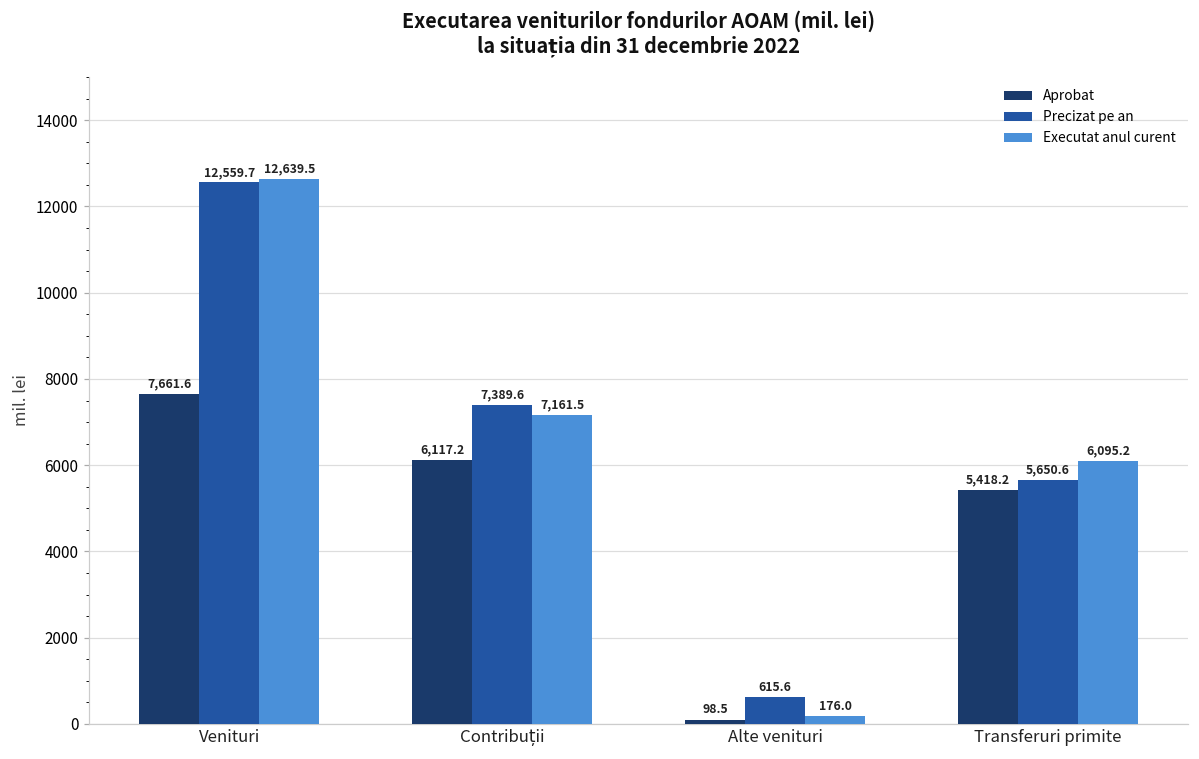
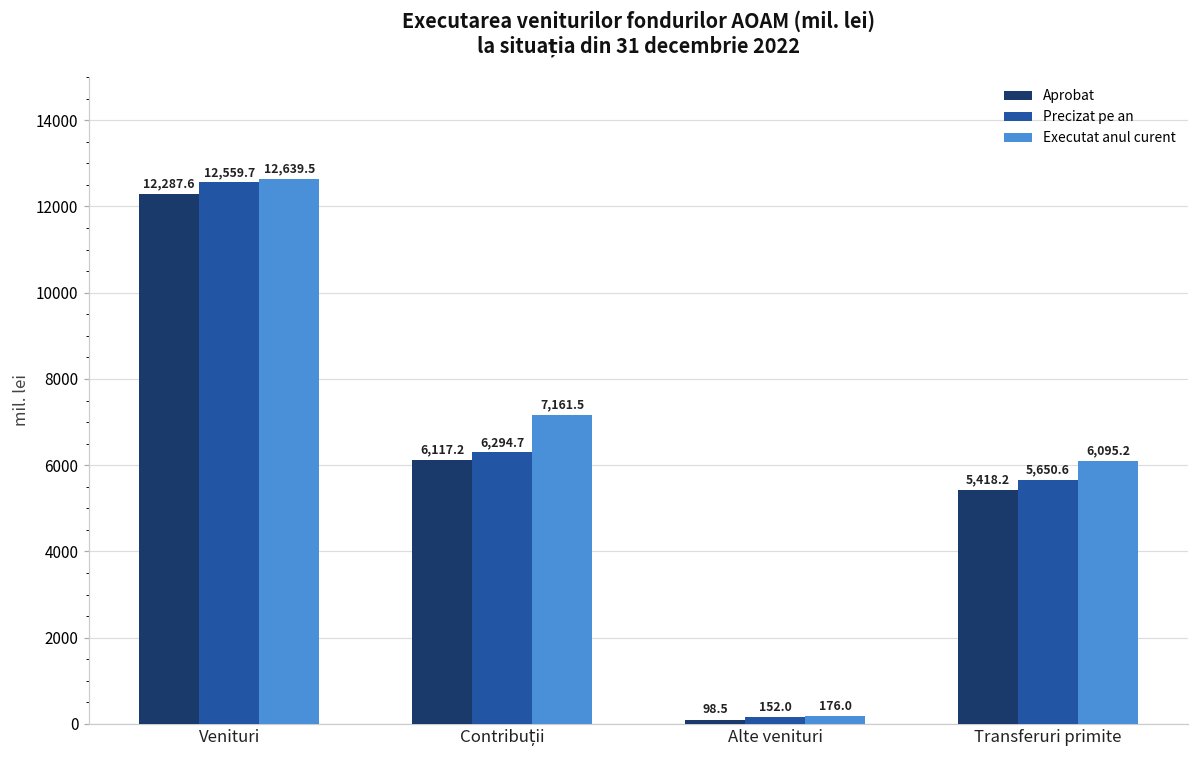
  {
    "Aprobat": {
-     "Venituri": "7,661.6",
+     "Venituri": "12,287.6",
      "Contribuții": "6,117.2",
      "Alte venituri": "98.5",
      "Transferuri primite": "5,418.2"
    },
    "Precizat pe an": {
      "Venituri": "12,559.7",
-     "Contribuții": "7,389.6",
-     "Alte venituri": "615.6",
+     "Contribuții": "6,294.7",
+     "Alte venituri": "152.0",
      "Transferuri primite": "5,650.6"
    },
    "Executat anul curent": {
      "Venituri": "12,639.5",
      "Contribuții": "7,161.5",
      "Alte venituri": "176.0",
      "Transferuri primite": "6,095.2"
    }
  }
